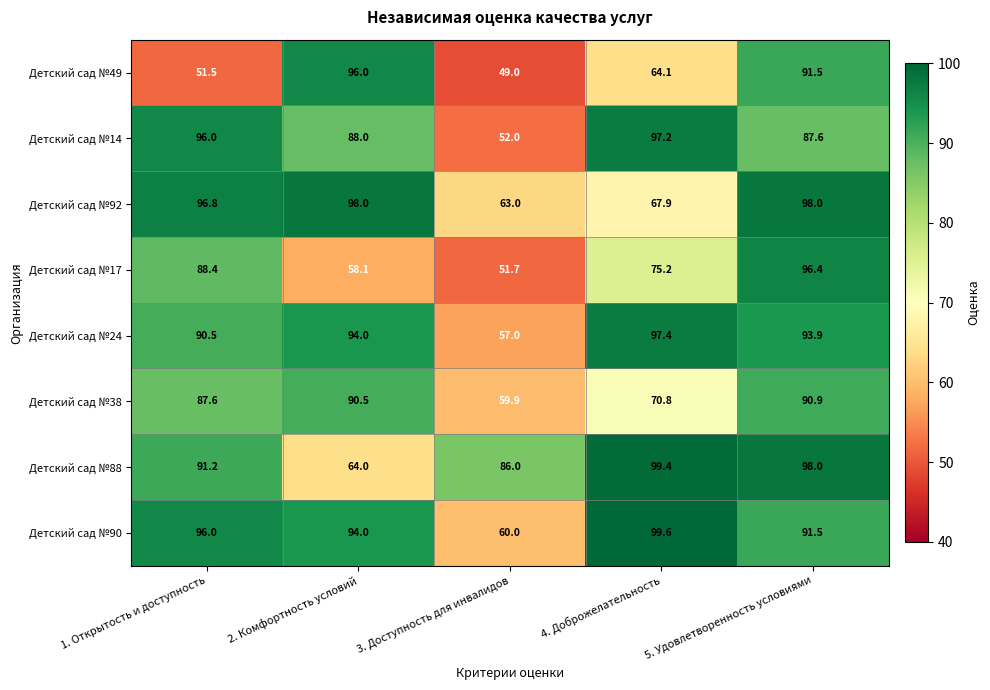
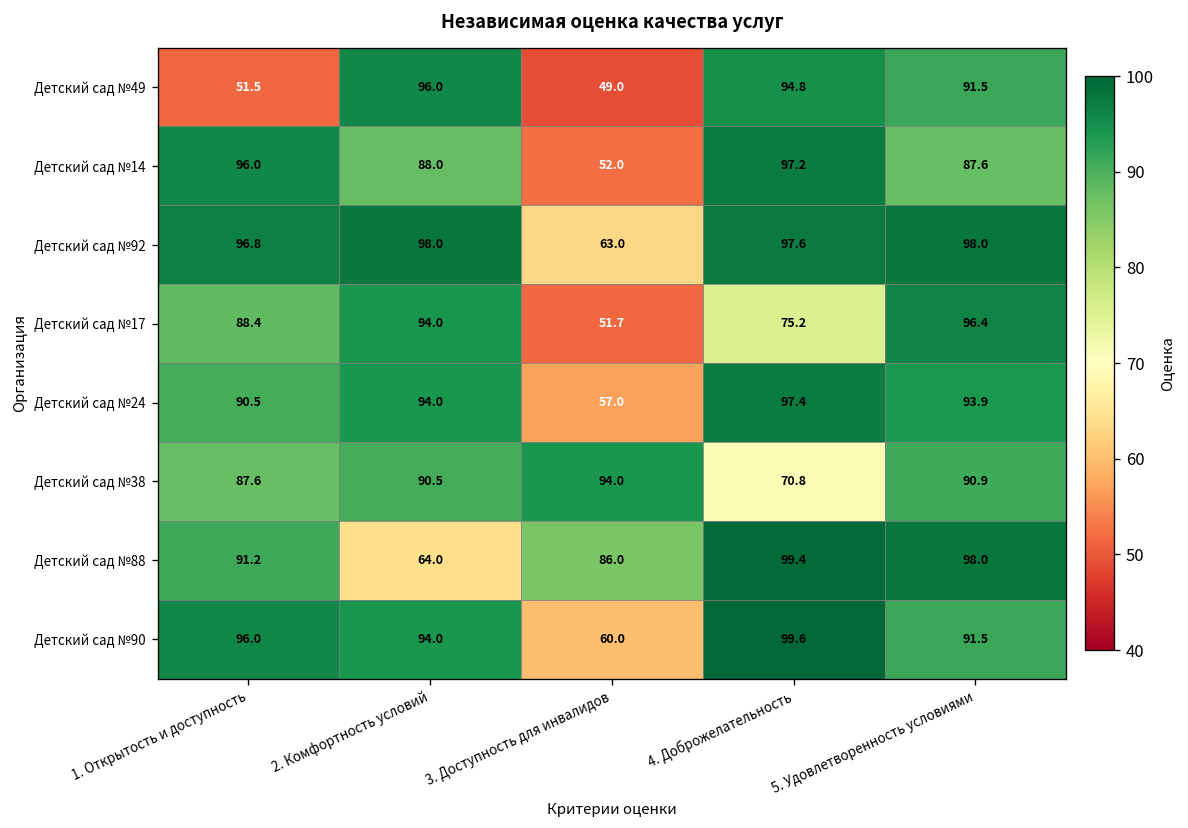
  {
    "Детский сад №49": {
      "1. Открытость и доступность": 51.5,
      "2. Комфортность условий": 96.0,
      "3. Доступность для инвалидов": 49.0,
-     "4. Доброжелательность": 64.1,
+     "4. Доброжелательность": 94.8,
      "5. Удовлетворенность условиями": 91.5
    },
    "Детский сад №14": {
      "1. Открытость и доступность": 96.0,
      "2. Комфортность условий": 88.0,
      "3. Доступность для инвалидов": 52.0,
      "4. Доброжелательность": 97.2,
      "5. Удовлетворенность условиями": 87.6
    },
    "Детский сад №92": {
      "1. Открытость и доступность": 96.8,
      "2. Комфортность условий": 98.0,
      "3. Доступность для инвалидов": 63.0,
-     "4. Доброжелательность": 67.9,
+     "4. Доброжелательность": 97.6,
      "5. Удовлетворенность условиями": 98.0
    },
    "Детский сад №17": {
      "1. Открытость и доступность": 88.4,
-     "2. Комфортность условий": 58.1,
+     "2. Комфортность условий": 94.0,
      "3. Доступность для инвалидов": 51.7,
      "4. Доброжелательность": 75.2,
      "5. Удовлетворенность условиями": 96.4
    },
    "Детский сад №24": {
      "1. Открытость и доступность": 90.5,
      "2. Комфортность условий": 94.0,
      "3. Доступность для инвалидов": 57.0,
      "4. Доброжелательность": 97.4,
      "5. Удовлетворенность условиями": 93.9
    },
    "Детский сад №38": {
      "1. Открытость и доступность": 87.6,
      "2. Комфортность условий": 90.5,
-     "3. Доступность для инвалидов": 59.9,
+     "3. Доступность для инвалидов": 94.0,
      "4. Доброжелательность": 70.8,
      "5. Удовлетворенность условиями": 90.9
    },
    "Детский сад №88": {
      "1. Открытость и доступность": 91.2,
      "2. Комфортность условий": 64.0,
      "3. Доступность для инвалидов": 86.0,
      "4. Доброжелательность": 99.4,
      "5. Удовлетворенность условиями": 98.0
    },
    "Детский сад №90": {
      "1. Открытость и доступность": 96.0,
      "2. Комфортность условий": 94.0,
      "3. Доступность для инвалидов": 60.0,
      "4. Доброжелательность": 99.6,
      "5. Удовлетворенность условиями": 91.5
    }
  }
